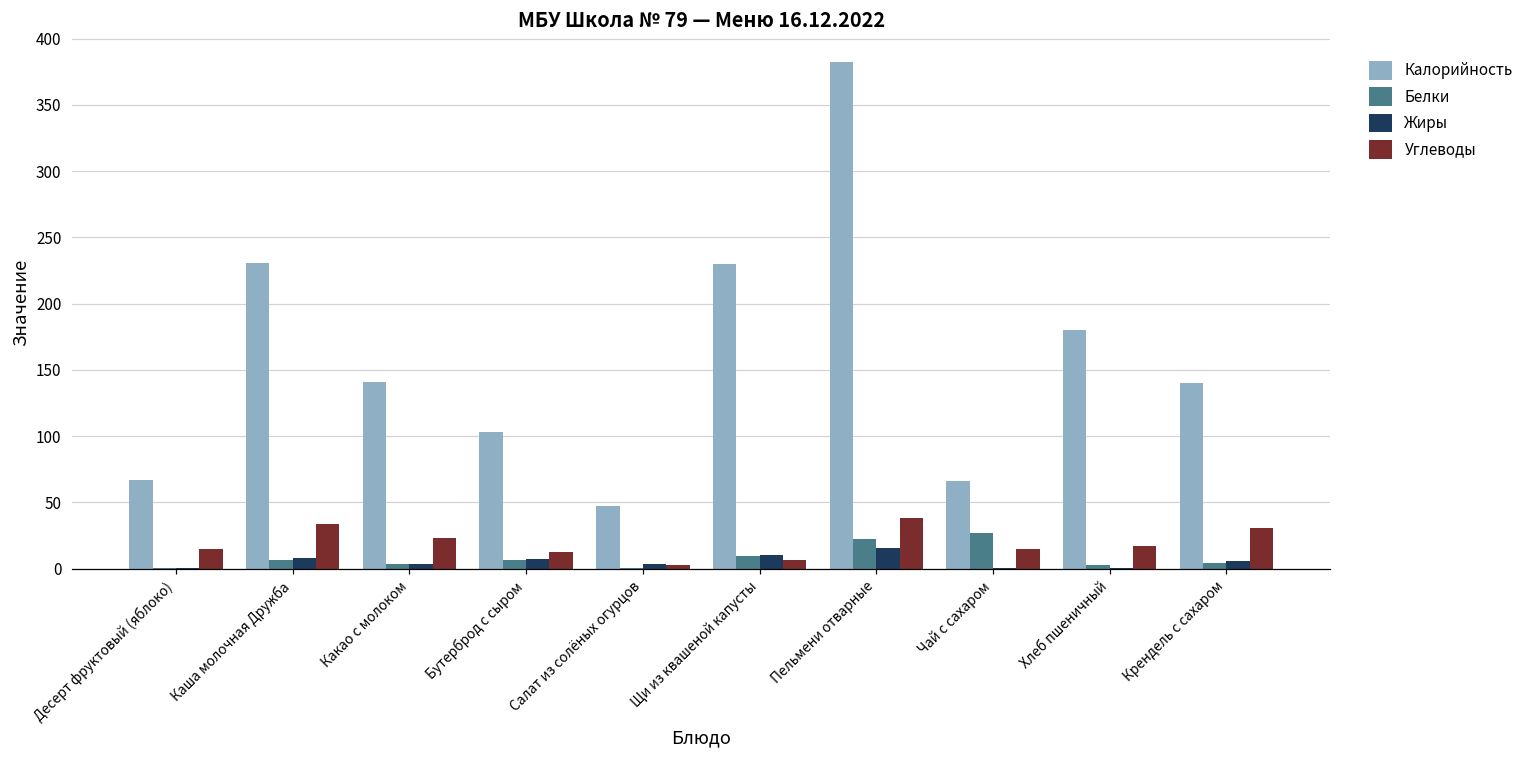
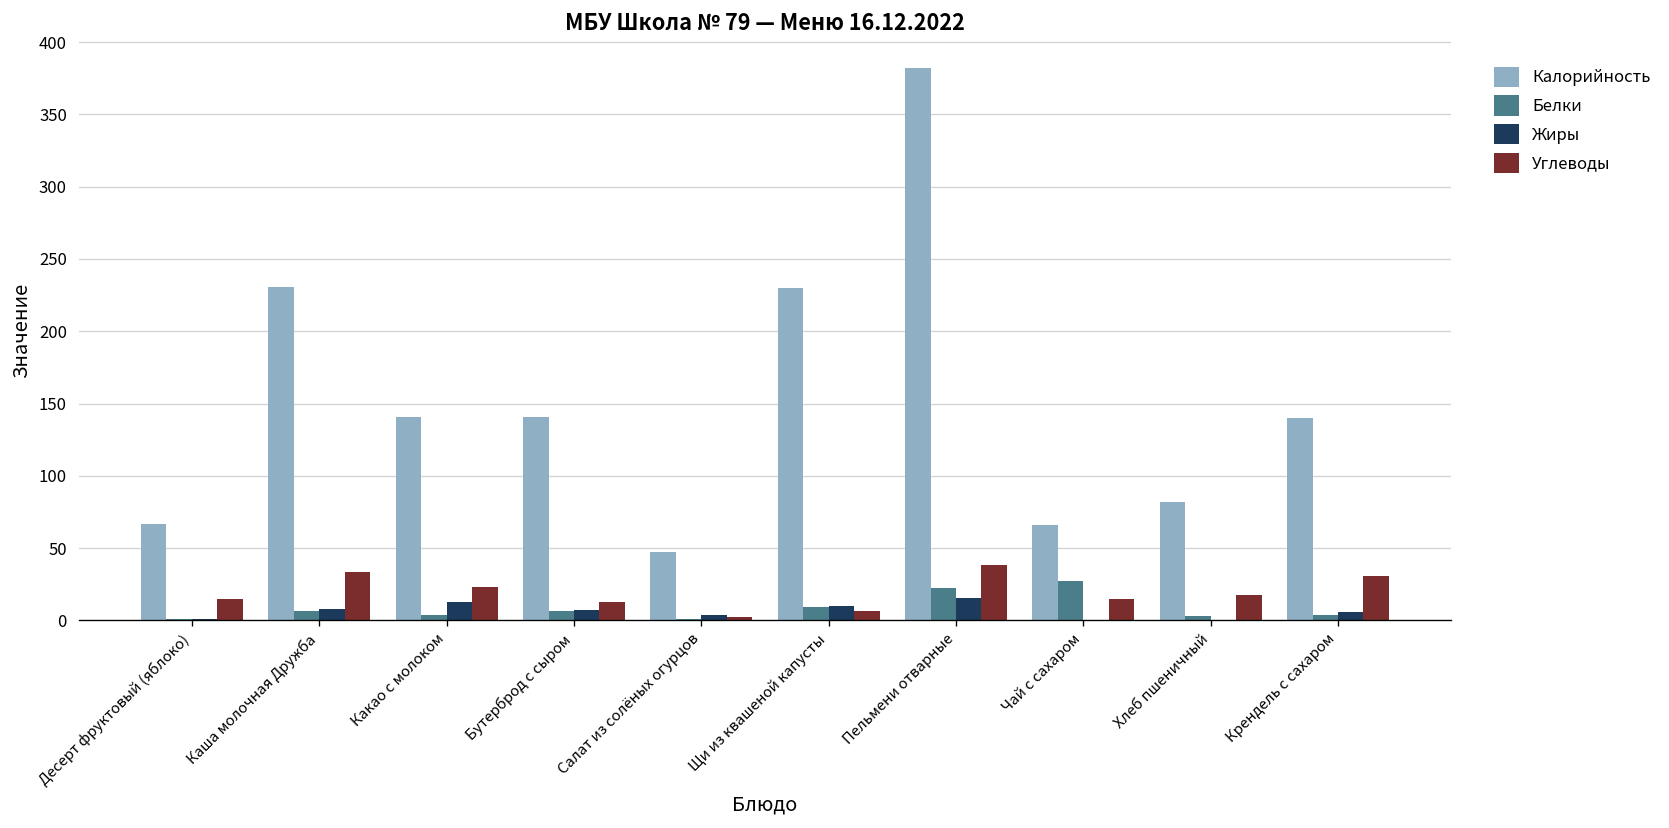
  {
    "Калорийность": {
      "Десерт фруктовый (яблоко)": 67,
      "Каша молочная Дружба": 231,
      "Какао с молоком": 141,
-     "Бутерброд с сыром": 103,
+     "Бутерброд с сыром": 141,
      "Салат из солёных огурцов": 47,
      "Щи из квашеной капусты": 230,
      "Пельмени отварные": 382,
      "Чай с сахаром": 66,
-     "Хлеб пшеничный": 180,
+     "Хлеб пшеничный": 82,
      "Крендель с сахаром": 140
    },
    "Белки": {
      "Каша молочная Дружба": 6,
      "Какао с молоком": 3,
      "Бутерброд с сыром": 7,
      "Щи из квашеной капусты": 9,
      "Пельмени отварные": 22,
      "Чай с сахаром": 27,
      "Хлеб пшеничный": 3,
      "Крендель с сахаром": 4
    },
    "Жиры": {
      "Каша молочная Дружба": 8,
-     "Какао с молоком": 4,
+     "Какао с молоком": 13,
      "Бутерброд с сыром": 7,
      "Салат из солёных огурцов": 4,
      "Щи из квашеной капусты": 10,
      "Пельмени отварные": 16,
      "Крендель с сахаром": 6
    },
    "Углеводы": {
      "Десерт фруктовый (яблоко)": 15,
      "Каша молочная Дружба": 34,
      "Какао с молоком": 23,
      "Бутерброд с сыром": 13,
      "Салат из солёных огурцов": 2,
      "Щи из квашеной капусты": 7,
      "Пельмени отварные": 38,
      "Чай с сахаром": 15,
      "Хлеб пшеничный": 17,
      "Крендель с сахаром": 31
    }
  }
